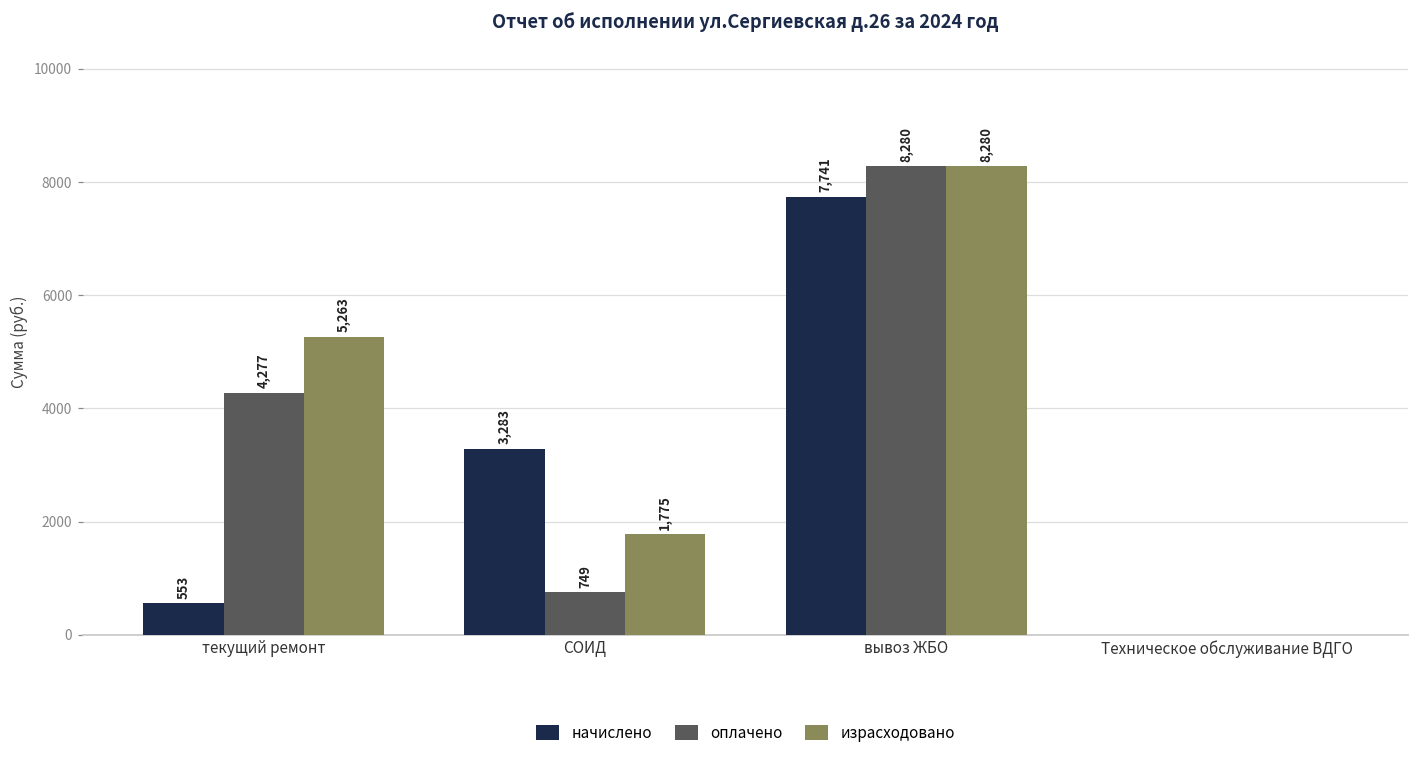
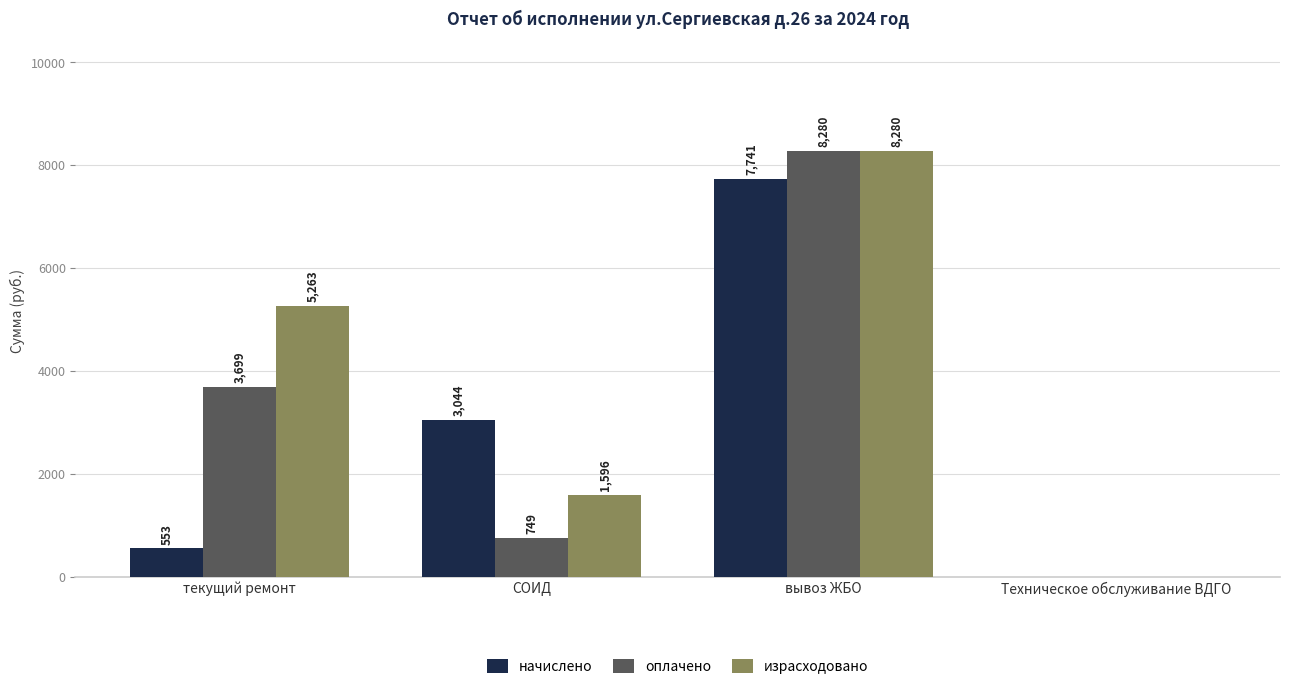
  {
    "начислено": {
      "текущий ремонт": "553",
-     "СОИД": "3,283",
+     "СОИД": "3,044",
      "вывоз ЖБО": "7,741"
    },
    "оплачено": {
-     "текущий ремонт": "4,277",
+     "текущий ремонт": "3,699",
      "СОИД": "749",
      "вывоз ЖБО": "8,280"
    },
    "израсходовано": {
      "текущий ремонт": "5,263",
-     "СОИД": "1,775",
+     "СОИД": "1,596",
      "вывоз ЖБО": "8,280"
    }
  }
